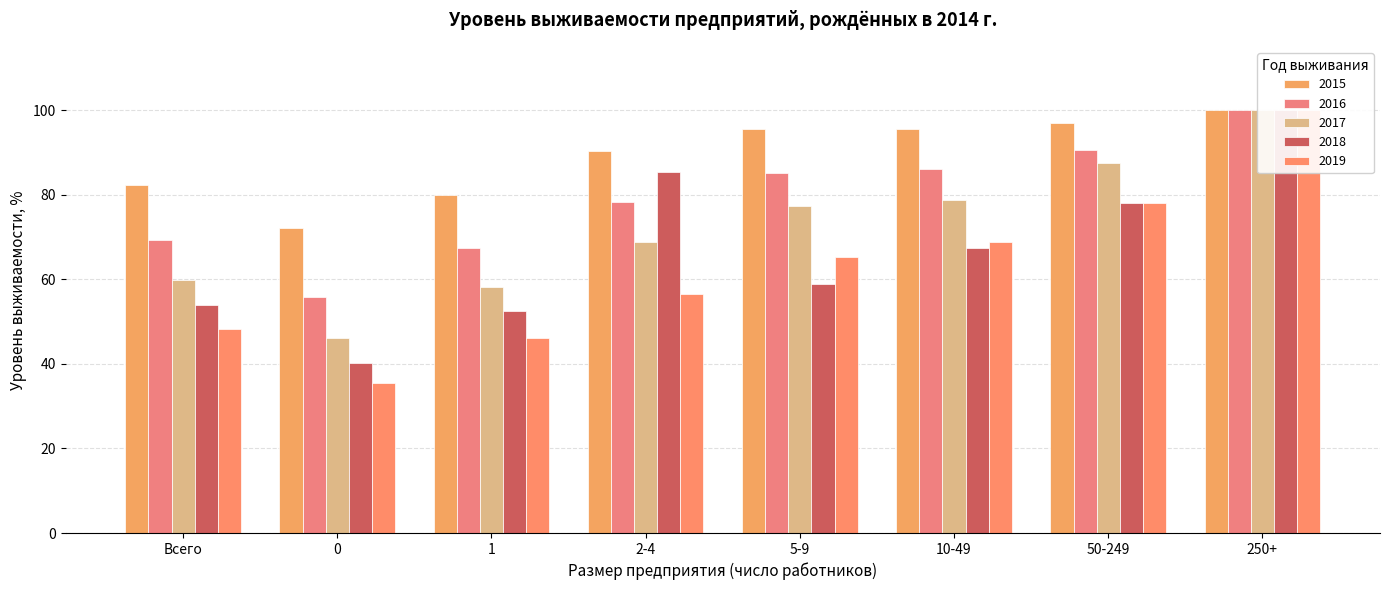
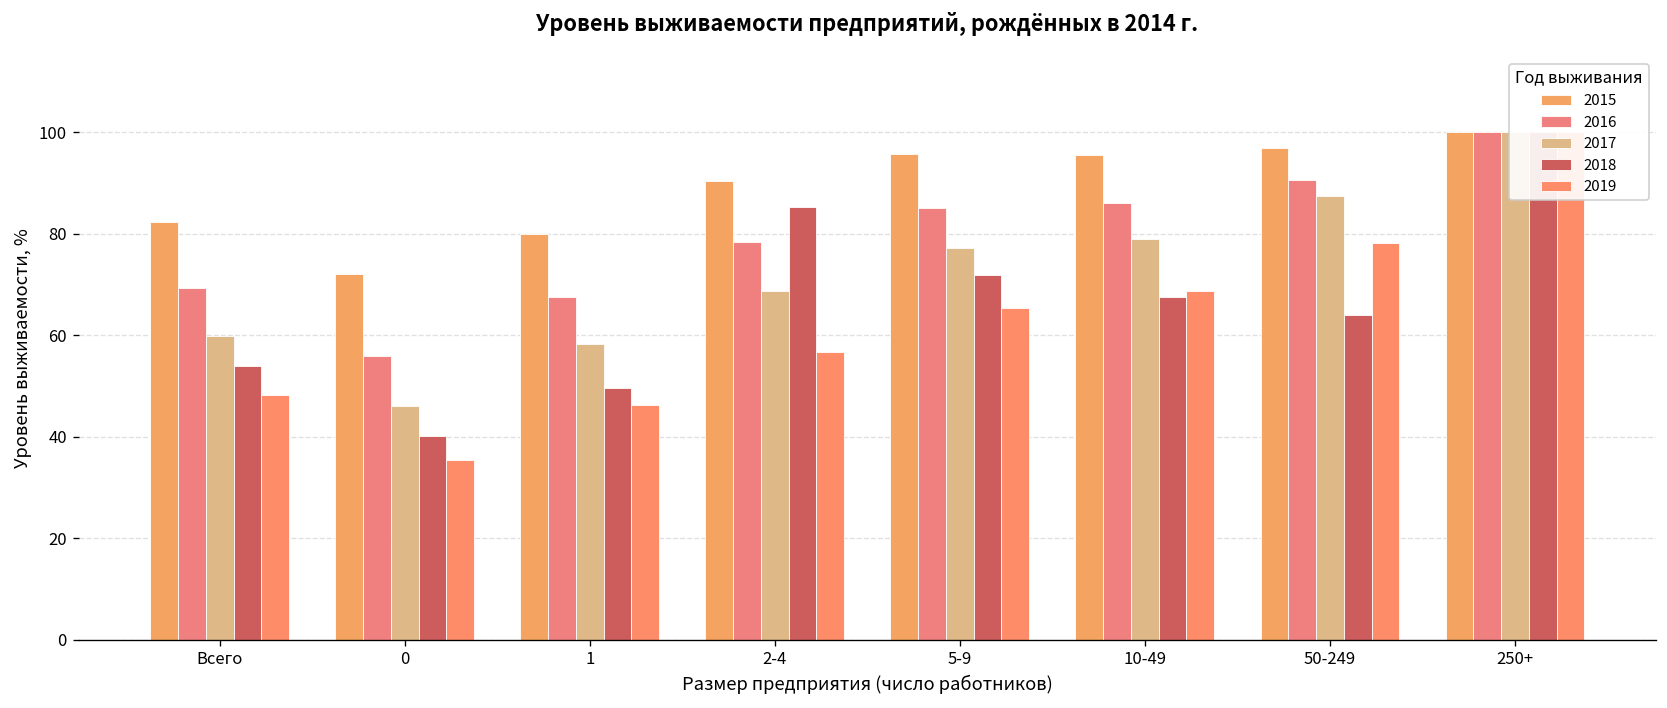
  {
    "2018": {
      "Всего": 54,
      "0": 40,
-     "1": 52,
+     "1": 50,
      "2-4": 85,
-     "5-9": 59,
+     "5-9": 72,
      "10-49": 68,
-     "50-249": 78
+     "50-249": 64
    }
  }
